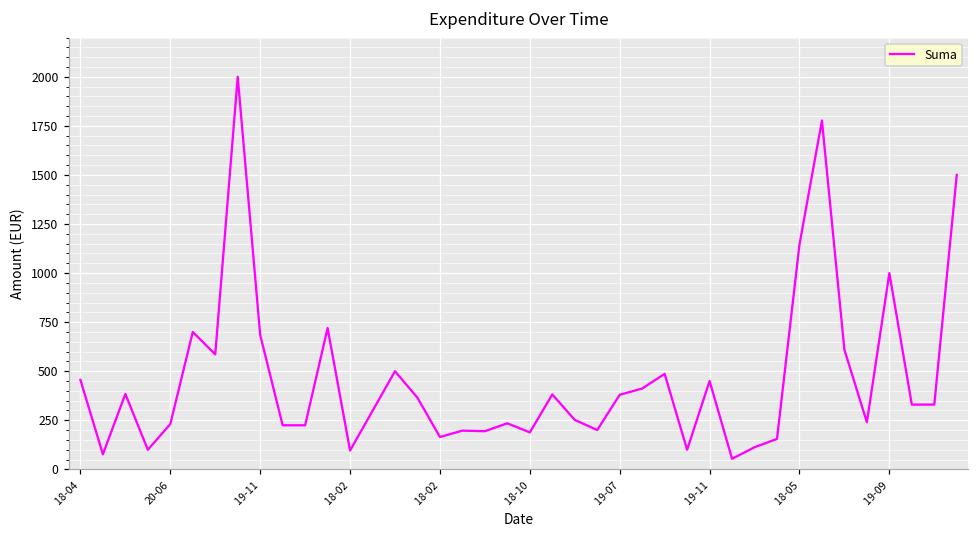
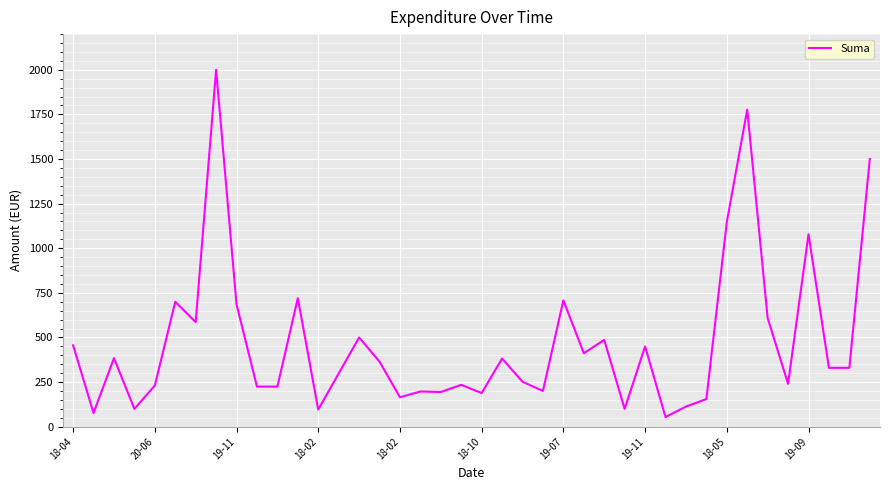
  {
    "18-04": 460,
    "20-06": 230,
    "18-10": 190,
-   "19-07": 380,
+   "19-07": 710,
    "18-05": 1150,
-   "19-09": 1000
+   "19-09": 1080
  }
